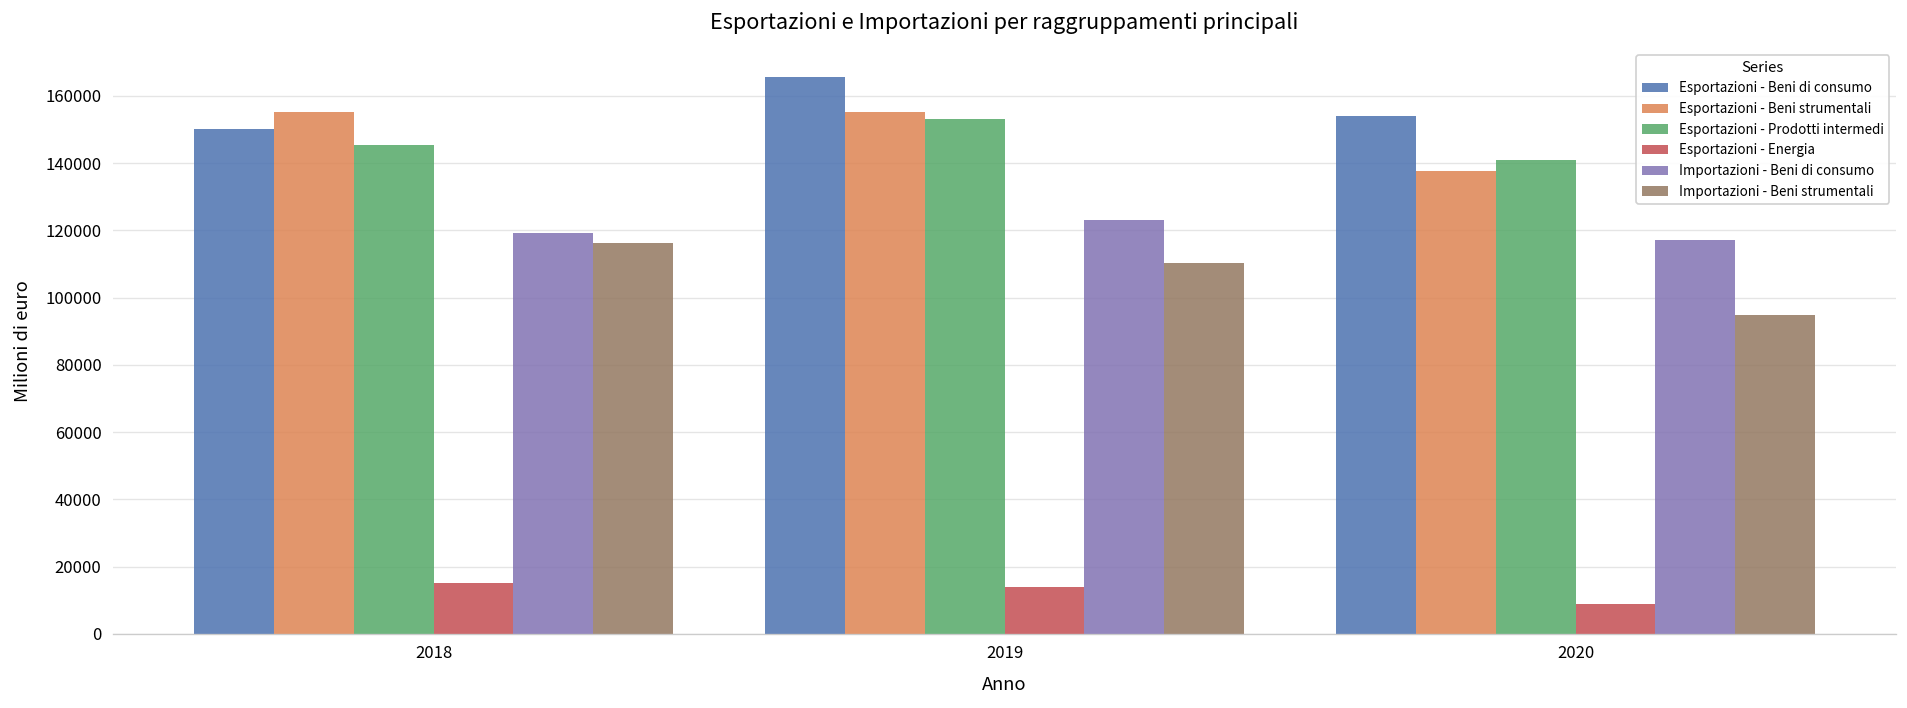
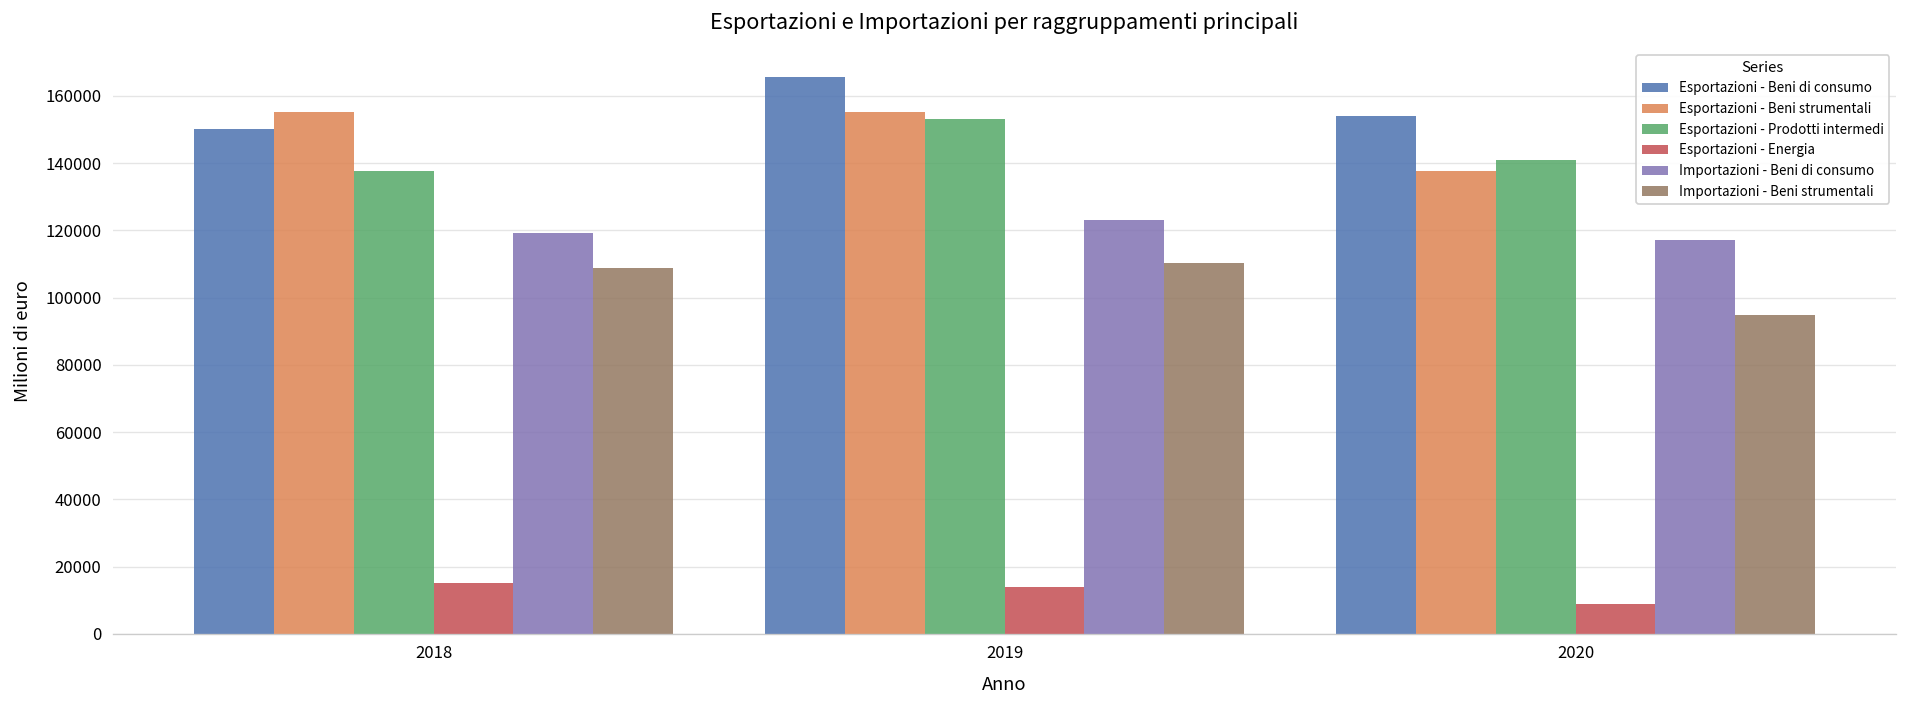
  {
    "Esportazioni - Prodotti intermedi": {
-     "2018": 145000,
+     "2018": 138000,
      "2019": 153000,
      "2020": 141000
    },
    "Importazioni - Beni strumentali": {
-     "2018": 116000,
+     "2018": 109000,
      "2019": 110000,
      "2020": 95000
    }
  }
